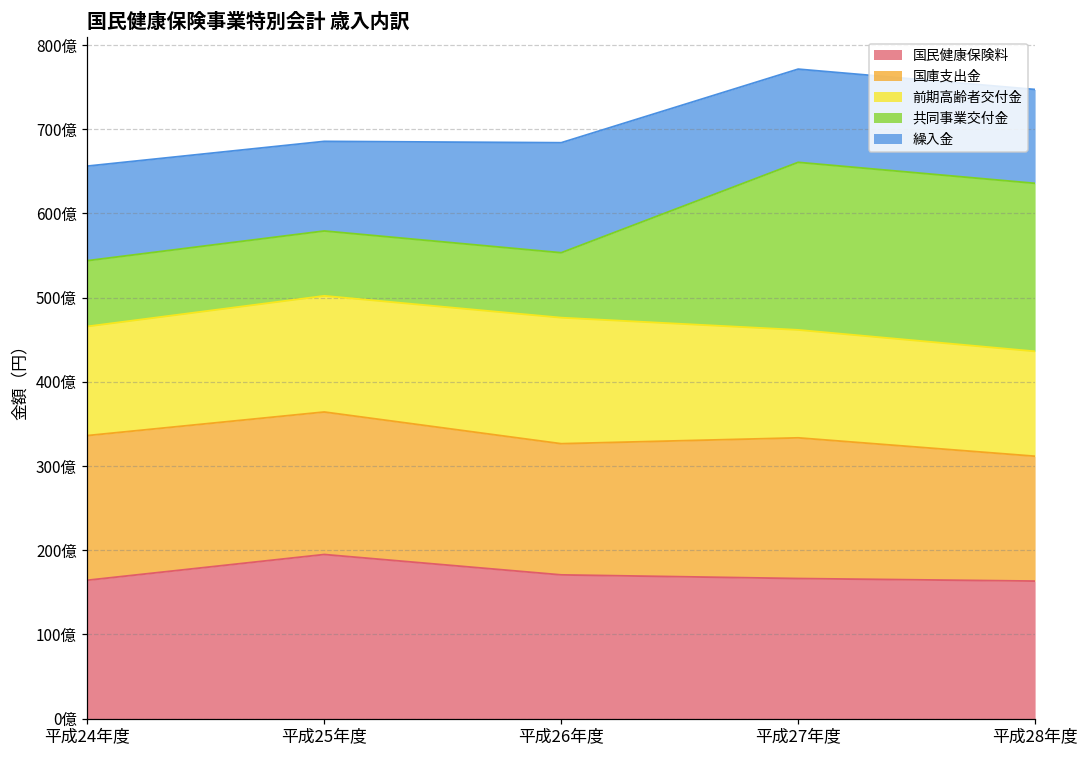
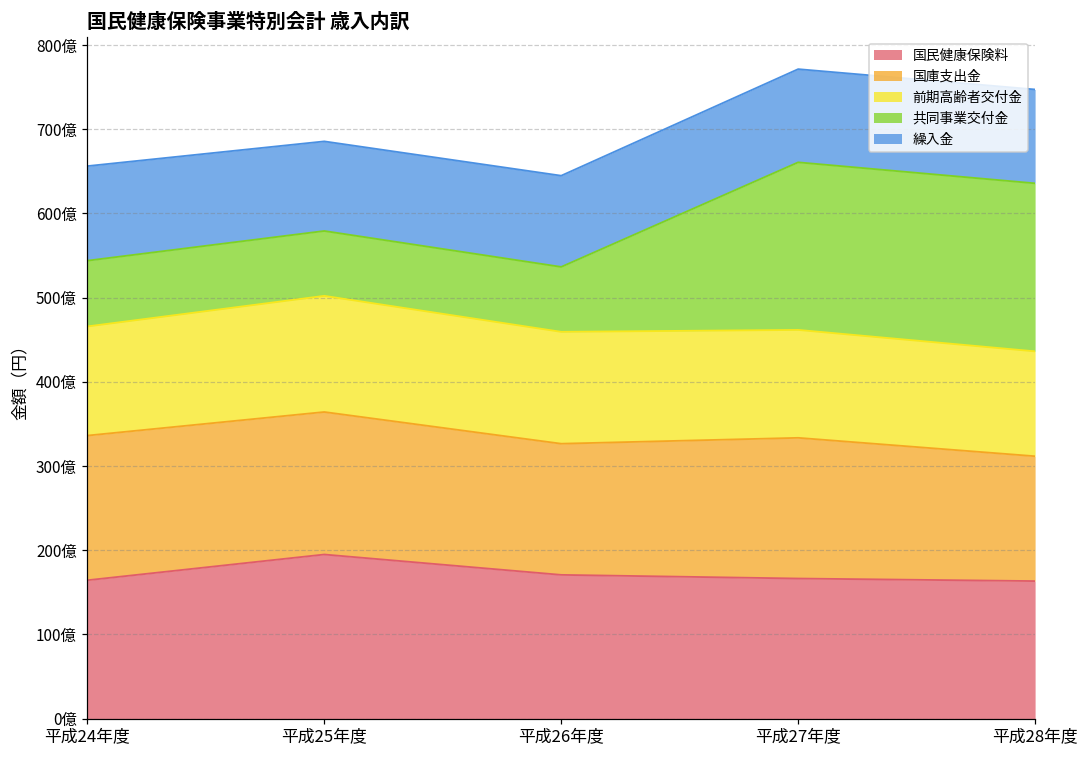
  {
    "国民健康保険料": {
      "平成24年度": "160億",
      "平成25年度": "190億",
      "平成26年度": "170億",
      "平成27年度": "170億",
      "平成28年度": "160億"
    },
    "国庫支出金": {
      "平成24年度": "170億",
      "平成25年度": "170億",
      "平成26年度": "160億",
      "平成27年度": "170億",
      "平成28年度": "150億"
    },
    "前期高齢者交付金": {
      "平成24年度": "130億",
      "平成25年度": "140億",
-     "平成26年度": "150億",
+     "平成26年度": "130億",
      "平成27年度": "130億",
      "平成28年度": "120億"
    },
    "共同事業交付金": {
      "平成24年度": "80億",
      "平成25年度": "80億",
      "平成26年度": "80億",
      "平成27年度": "200億",
      "平成28年度": "200億"
    },
    "繰入金": {
      "平成24年度": "110億",
      "平成25年度": "110億",
-     "平成26年度": "130億",
+     "平成26年度": "110億",
      "平成27年度": "110億",
      "平成28年度": "110億"
    }
  }
